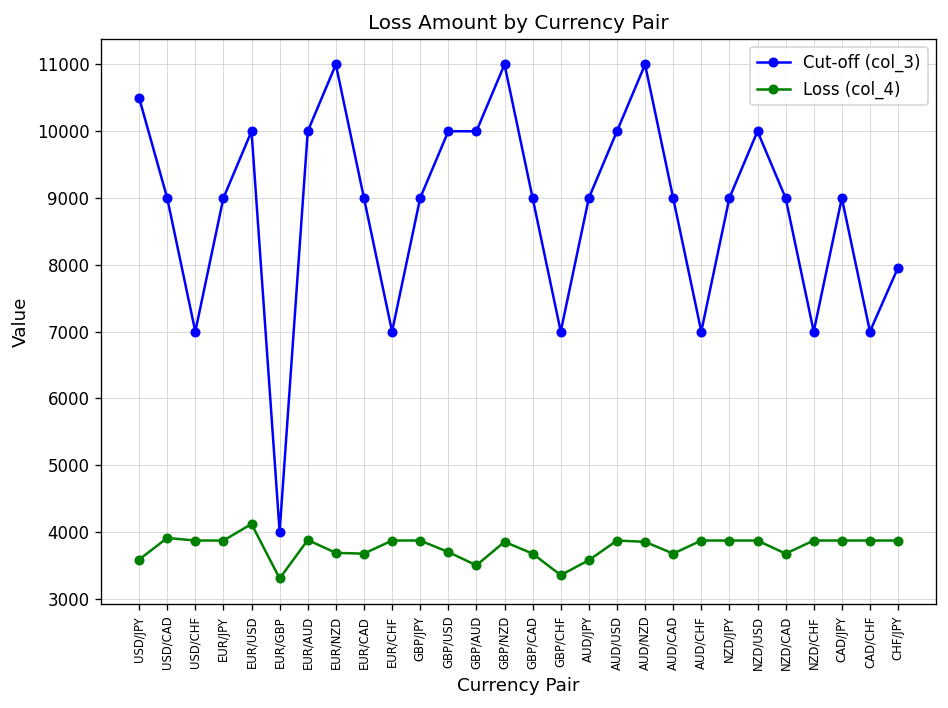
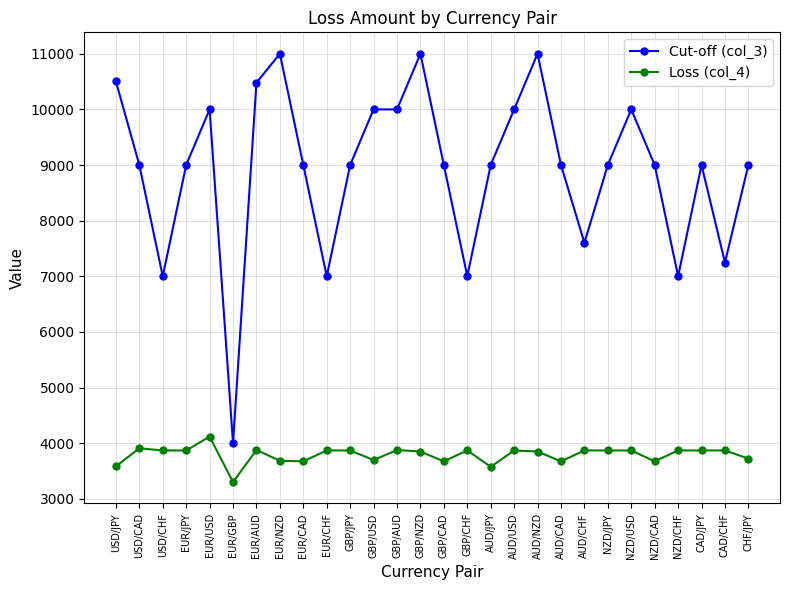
  {
    "Cut-off (col_3)": {
      "USD/JPY": 10500,
      "USD/CAD": 9000,
      "USD/CHF": 7000,
      "EUR/JPY": 9000,
      "EUR/USD": 10000,
      "EUR/GBP": 4000,
-     "EUR/AUD": 10000,
+     "EUR/AUD": 10500,
      "EUR/NZD": 11000,
      "EUR/CAD": 9000,
      "EUR/CHF": 7000,
      "GBP/JPY": 9000,
      "GBP/USD": 10000,
      "GBP/AUD": 10000,
      "GBP/NZD": 11000,
      "GBP/CAD": 9000,
      "GBP/CHF": 7000,
      "AUD/JPY": 9000,
      "AUD/USD": 10000,
      "AUD/NZD": 11000,
      "AUD/CAD": 9000,
-     "AUD/CHF": 7000,
+     "AUD/CHF": 7600,
      "NZD/JPY": 9000,
      "NZD/USD": 10000,
      "NZD/CAD": 9000,
      "NZD/CHF": 7000,
      "CAD/JPY": 9000,
-     "CAD/CHF": 7000,
-     "CHF/JPY": 8000
+     "CAD/CHF": 7200,
+     "CHF/JPY": 9000
    },
    "Loss (col_4)": {
      "USD/JPY": 3600,
      "USD/CAD": 3900,
      "USD/CHF": 3900,
      "EUR/JPY": 3900,
      "EUR/USD": 4100,
      "EUR/GBP": 3300,
      "EUR/AUD": 3900,
      "EUR/NZD": 3700,
      "EUR/CAD": 3700,
      "EUR/CHF": 3900,
      "GBP/JPY": 3900,
      "GBP/USD": 3700,
-     "GBP/AUD": 3500,
+     "GBP/AUD": 3900,
      "GBP/NZD": 3900,
      "GBP/CAD": 3700,
-     "GBP/CHF": 3400,
+     "GBP/CHF": 3900,
      "AUD/JPY": 3600,
      "AUD/USD": 3900,
      "AUD/NZD": 3900,
      "AUD/CAD": 3700,
      "AUD/CHF": 3900,
      "NZD/JPY": 3900,
      "NZD/USD": 3900,
      "NZD/CAD": 3700,
      "NZD/CHF": 3900,
      "CAD/JPY": 3900,
      "CAD/CHF": 3900,
-     "CHF/JPY": 3900
+     "CHF/JPY": 3700
    }
  }
